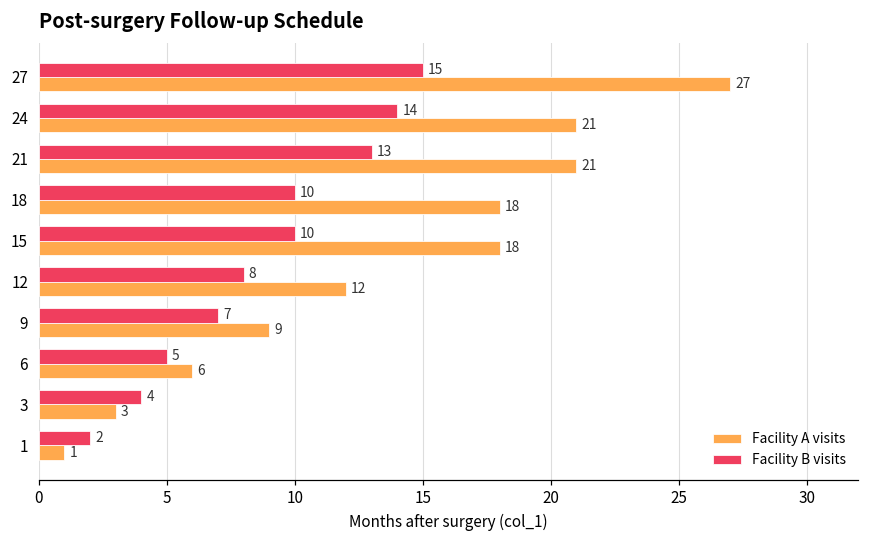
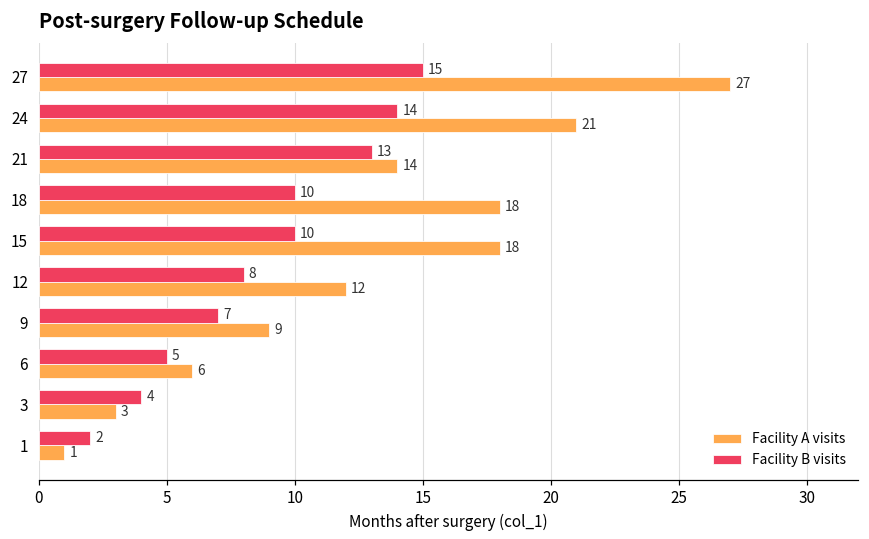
  {
    "Facility A visits": {
      "27": 27,
      "24": 21,
-     "21": 21,
+     "21": 14,
      "18": 18,
      "15": 18,
      "12": 12,
      "9": 9,
      "6": 6,
      "3": 3,
      "1": 1
    },
    "Facility B visits": {
      "27": 15,
      "24": 14,
      "21": 13,
      "18": 10,
      "15": 10,
      "12": 8,
      "9": 7,
      "6": 5,
      "3": 4,
      "1": 2
    }
  }
